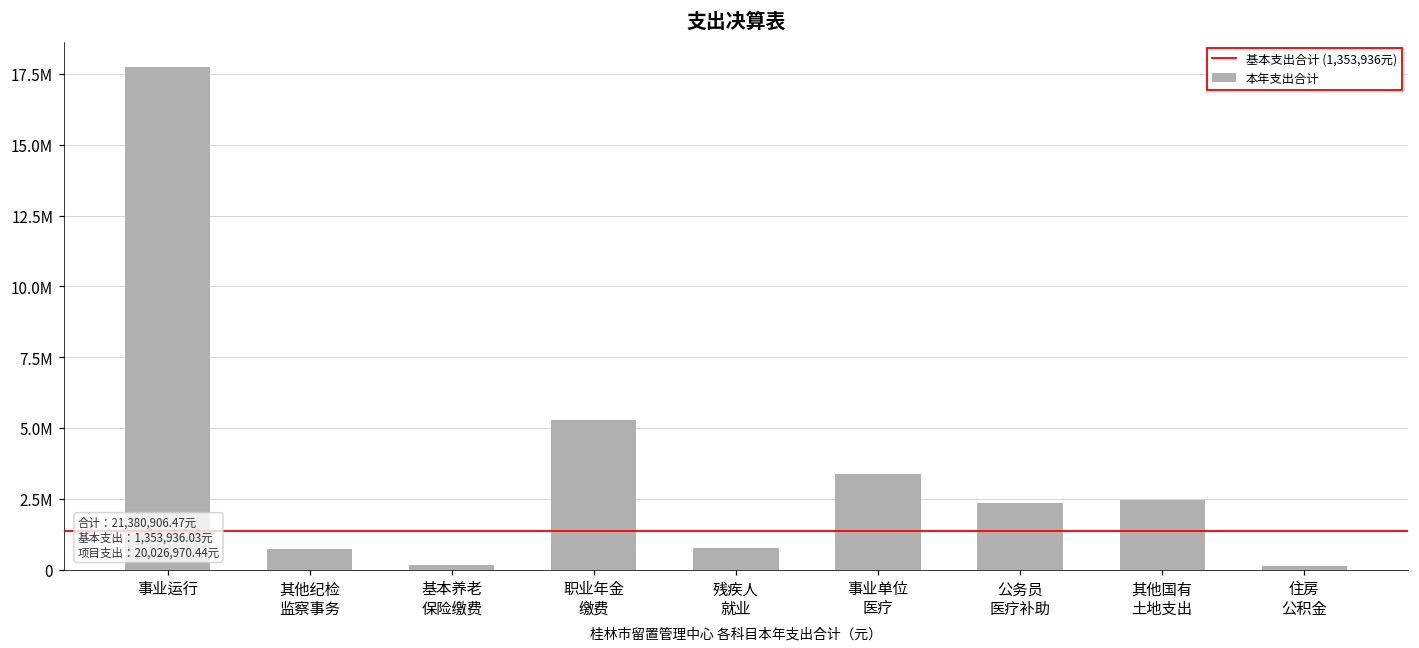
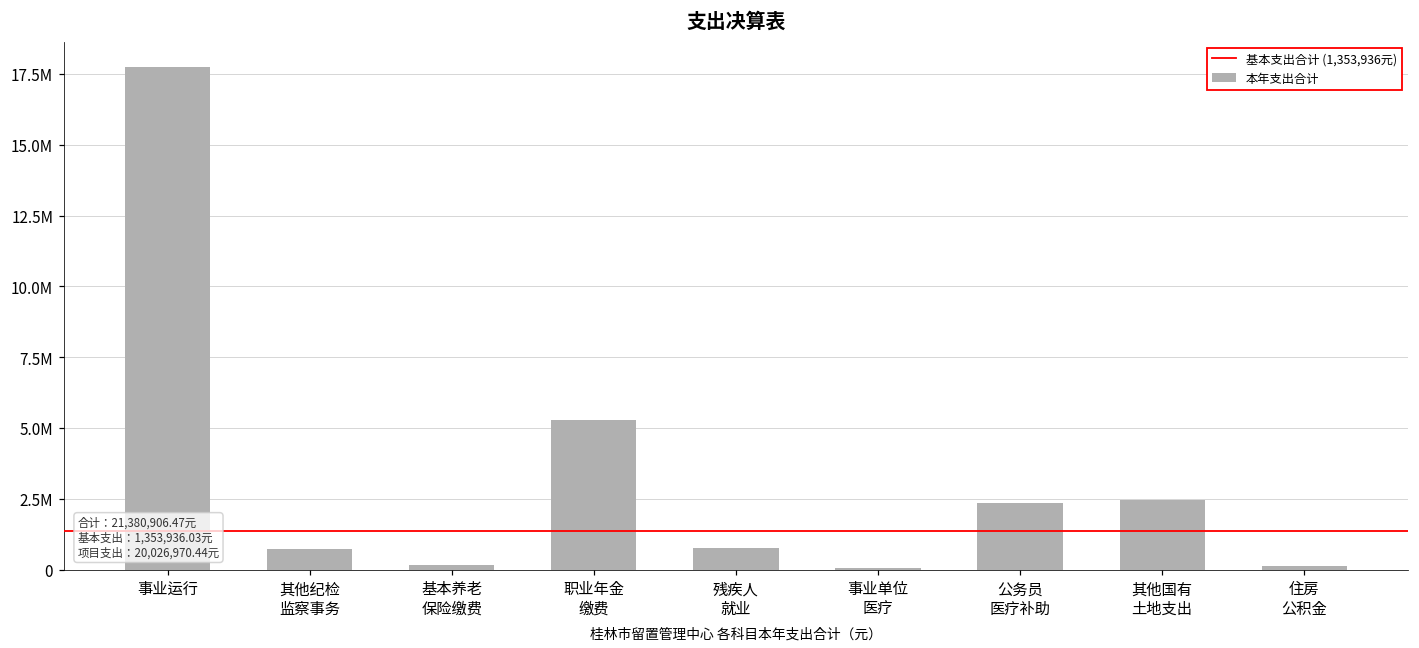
  {
    "其他纪检 监察事务": 700000,
    "基本养老 保险缴费": 200000,
    "职业年金 缴费": 5300000,
    "残疾人 就业": 800000,
-   "事业单位 医疗": 3400000,
+   "事业单位 医疗": 100000,
    "公务员 医疗补助": 2300000,
    "其他国有 土地支出": 2400000,
    "住房 公积金": 100000
  }
